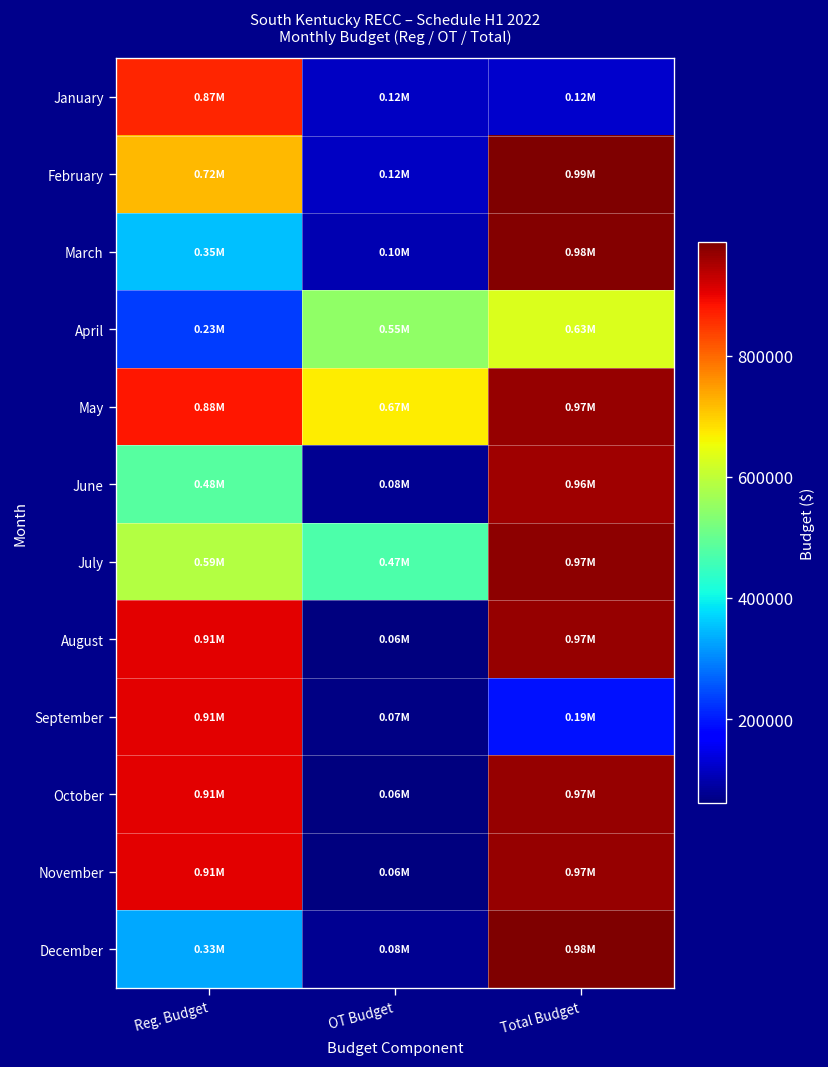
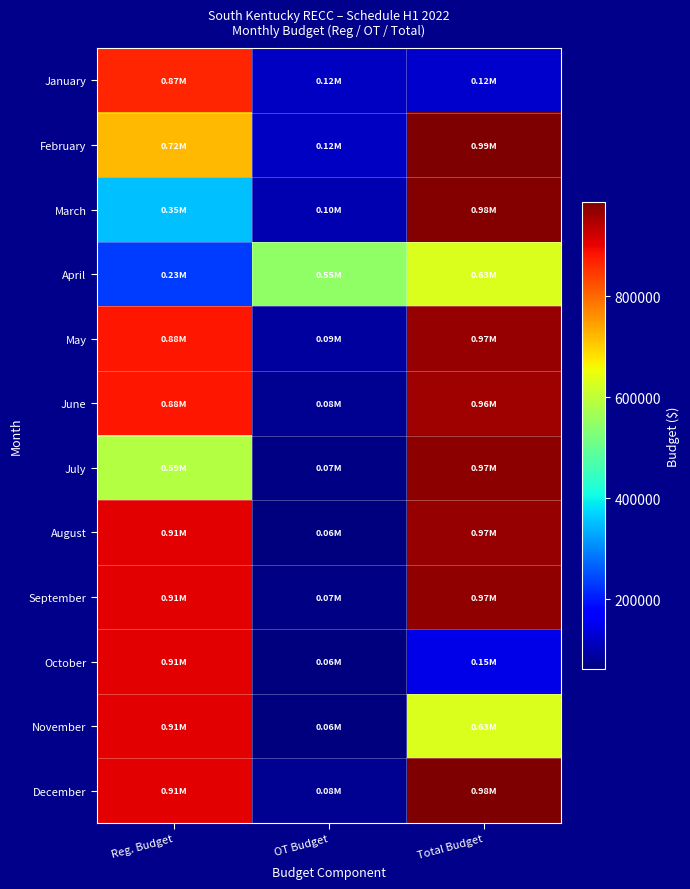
  {
    "January": {
      "Reg. Budget": "0.87M",
      "OT Budget": "0.12M",
      "Total Budget": "0.12M"
    },
    "February": {
      "Reg. Budget": "0.72M",
      "OT Budget": "0.12M",
      "Total Budget": "0.99M"
    },
    "March": {
      "Reg. Budget": "0.35M",
      "OT Budget": "0.10M",
      "Total Budget": "0.98M"
    },
    "April": {
      "Reg. Budget": "0.23M",
      "OT Budget": "0.55M",
      "Total Budget": "0.63M"
    },
    "May": {
      "Reg. Budget": "0.88M",
-     "OT Budget": "0.67M",
+     "OT Budget": "0.09M",
      "Total Budget": "0.97M"
    },
    "June": {
-     "Reg. Budget": "0.48M",
+     "Reg. Budget": "0.88M",
      "OT Budget": "0.08M",
      "Total Budget": "0.96M"
    },
    "July": {
      "Reg. Budget": "0.59M",
-     "OT Budget": "0.47M",
+     "OT Budget": "0.07M",
      "Total Budget": "0.97M"
    },
    "August": {
      "Reg. Budget": "0.91M",
      "OT Budget": "0.06M",
      "Total Budget": "0.97M"
    },
    "September": {
      "Reg. Budget": "0.91M",
      "OT Budget": "0.07M",
-     "Total Budget": "0.19M"
+     "Total Budget": "0.97M"
    },
    "October": {
      "Reg. Budget": "0.91M",
      "OT Budget": "0.06M",
-     "Total Budget": "0.97M"
+     "Total Budget": "0.15M"
    },
    "November": {
      "Reg. Budget": "0.91M",
      "OT Budget": "0.06M",
-     "Total Budget": "0.97M"
+     "Total Budget": "0.63M"
    },
    "December": {
-     "Reg. Budget": "0.33M",
+     "Reg. Budget": "0.91M",
      "OT Budget": "0.08M",
      "Total Budget": "0.98M"
    }
  }
